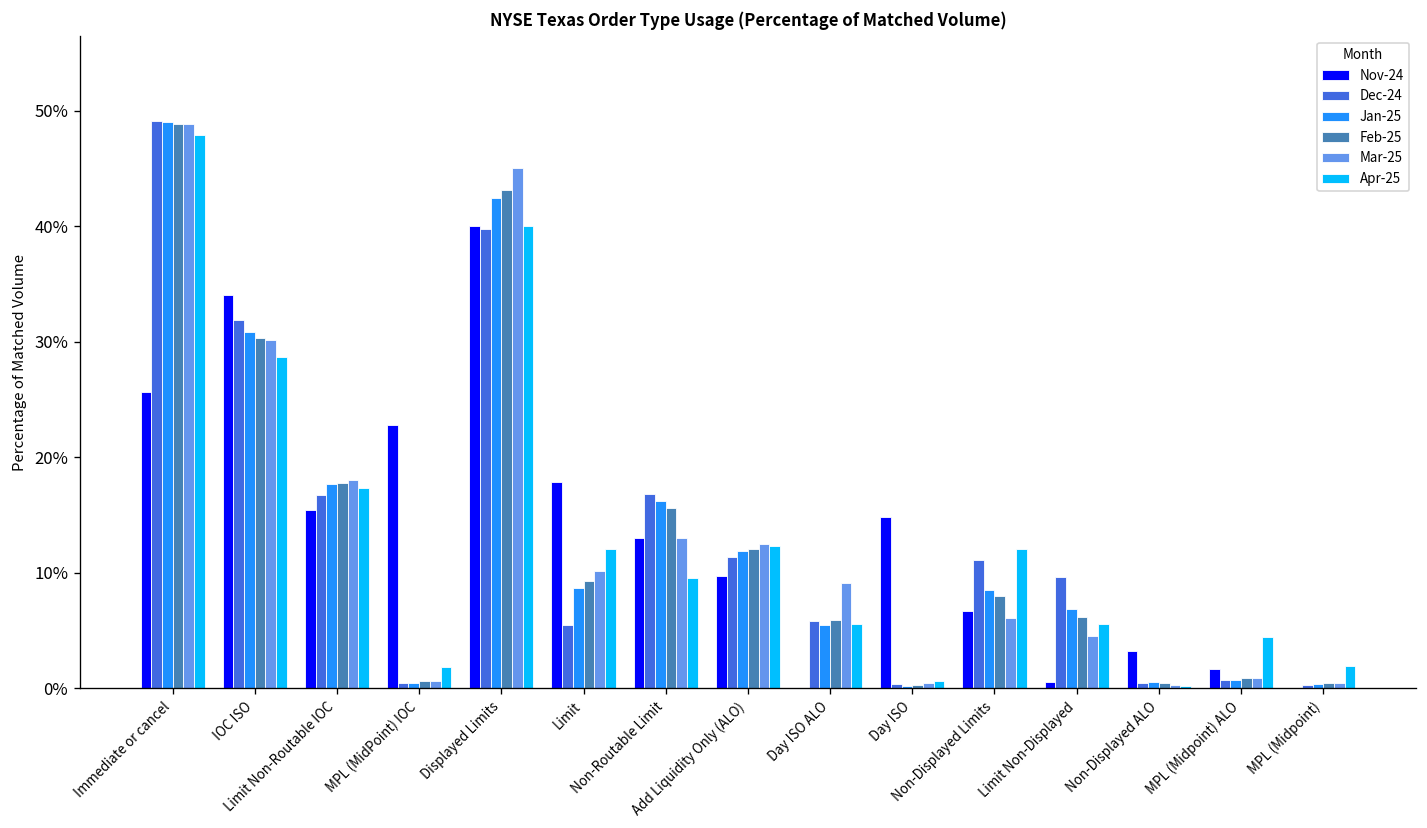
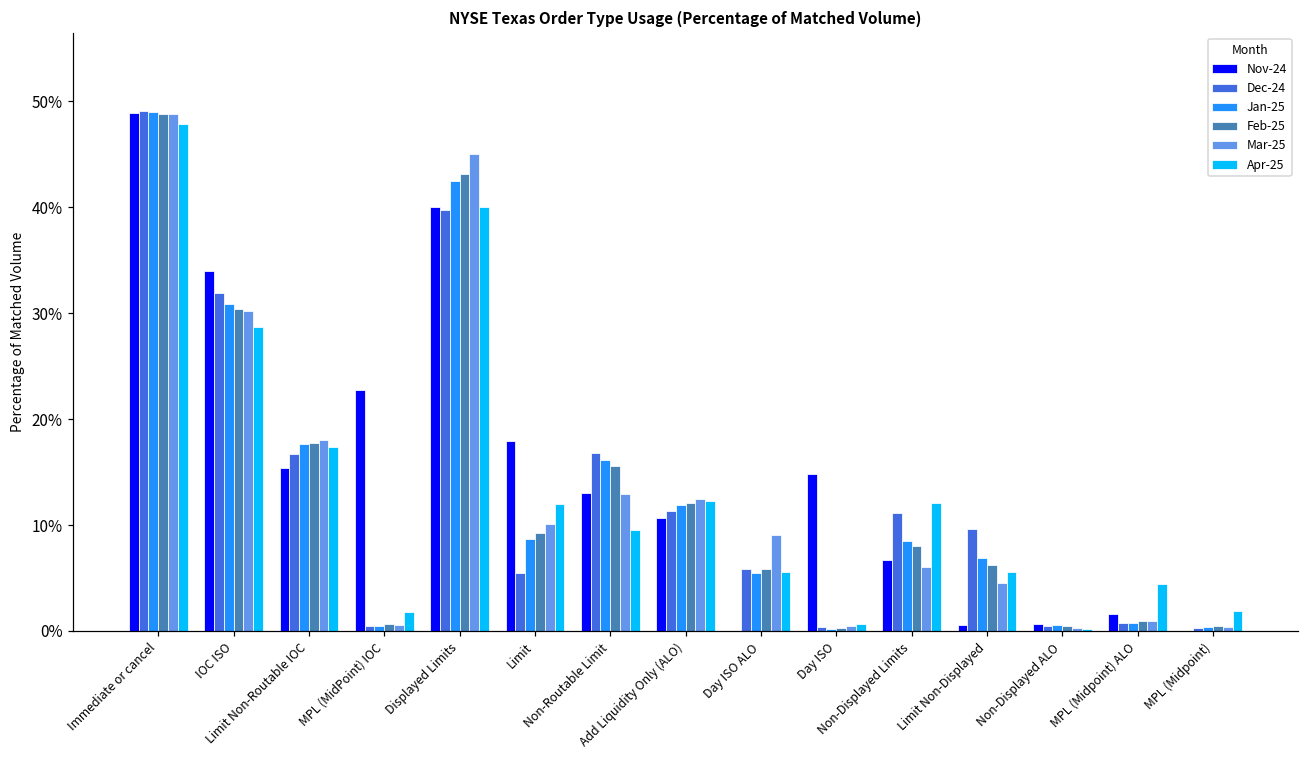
  {
    "Nov-24": {
-     "Immediate or cancel": "26%",
+     "Immediate or cancel": "49%",
      "IOC ISO": "34%",
      "Limit Non-Routable IOC": "15%",
      "MPL (MidPoint) IOC": "23%",
      "Displayed Limits": "40%",
      "Limit": "18%",
      "Non-Routable Limit": "13%",
-     "Add Liquidity Only (ALO)": "10%",
+     "Add Liquidity Only (ALO)": "11%",
      "Day ISO ALO": "0%",
      "Day ISO": "15%",
      "Non-Displayed Limits": "7%",
      "Limit Non-Displayed": "1%",
-     "Non-Displayed ALO": "3%",
+     "Non-Displayed ALO": "1%",
      "MPL (Midpoint) ALO": "2%"
    }
  }
